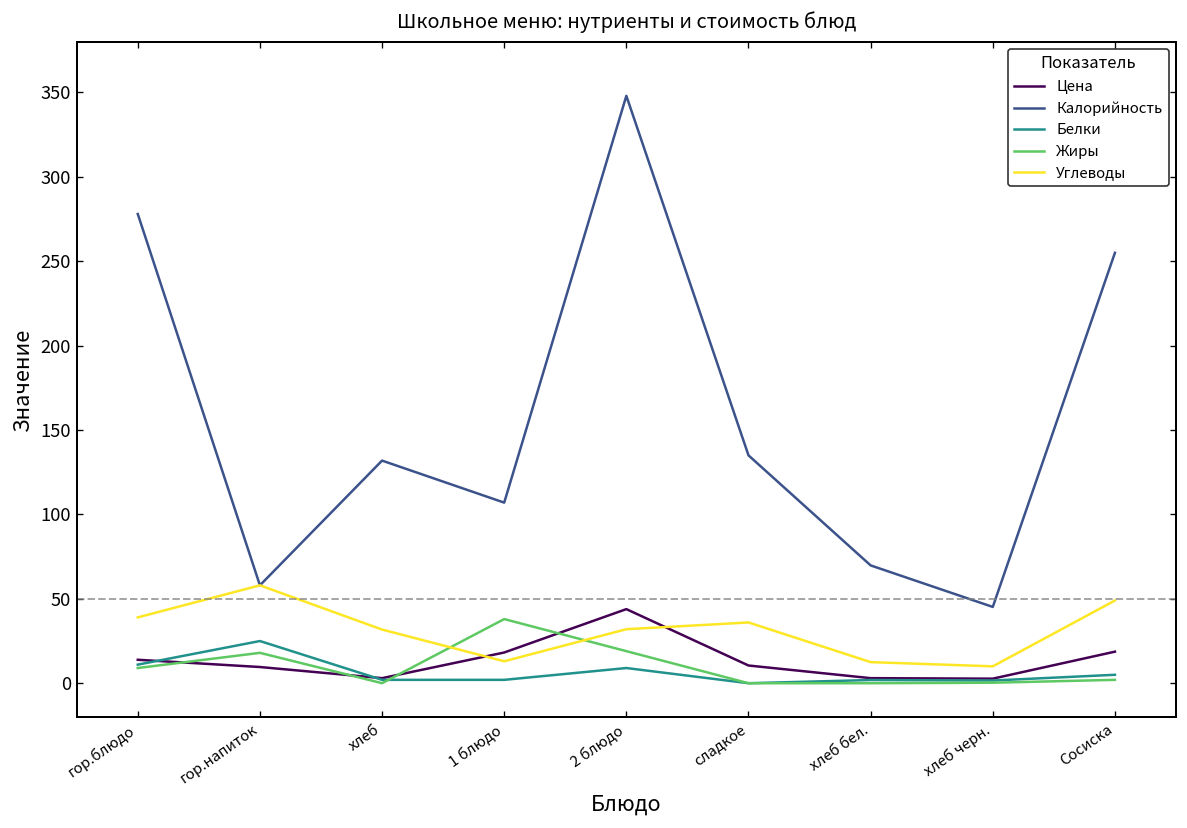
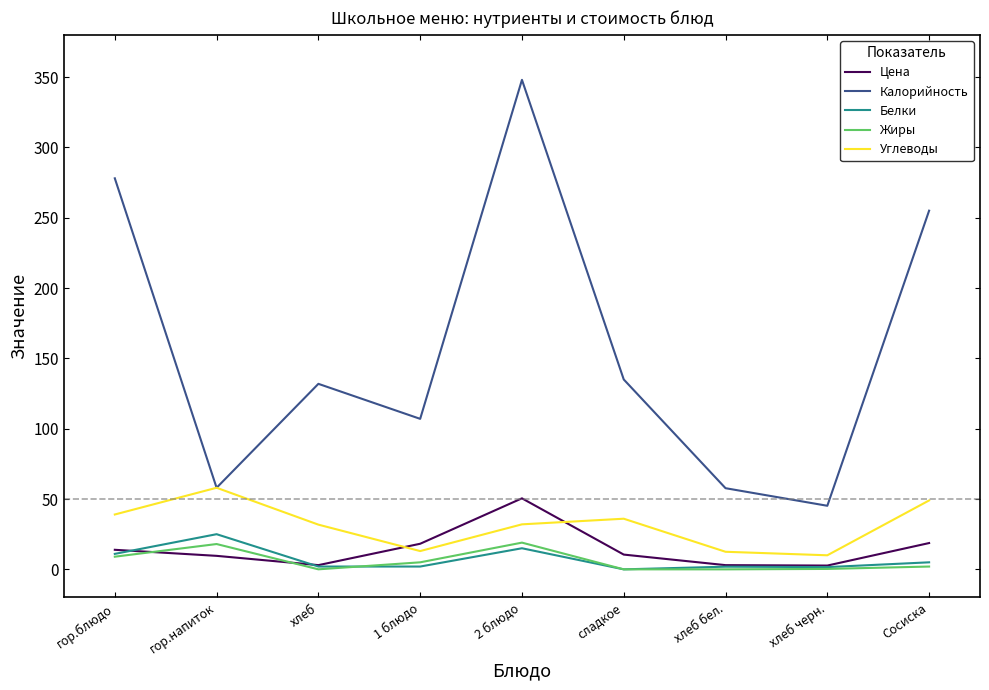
  {
    "Цена": {
      "гор.блюдо": 14,
      "гор.напиток": 10,
      "1 блюдо": 18,
-     "2 блюдо": 44,
+     "2 блюдо": 51,
      "сладкое": 11,
      "Сосиска": 19
    },
    "Калорийность": {
      "гор.блюдо": 278,
      "хлеб": 132,
      "1 блюдо": 107,
      "2 блюдо": 348,
      "сладкое": 135,
-     "хлеб бел.": 70,
+     "хлеб бел.": 58,
      "хлеб черн.": 45,
      "Сосиска": 255
    },
    "Белки": {
      "гор.блюдо": 11,
      "гор.напиток": 25,
      "1 блюдо": 2,
-     "2 блюдо": 9,
+     "2 блюдо": 15,
      "Сосиска": 5
    },
    "Жиры": {
      "гор.блюдо": 9,
      "гор.напиток": 18,
      "хлеб": 0,
-     "1 блюдо": 38,
+     "1 блюдо": 5,
      "2 блюдо": 19,
      "хлеб бел.": 0,
      "Сосиска": 2
    },
    "Углеводы": {
      "гор.блюдо": 39,
      "хлеб": 32,
      "1 блюдо": 13,
      "2 блюдо": 32,
      "сладкое": 36,
      "хлеб бел.": 13,
      "хлеб черн.": 10,
      "Сосиска": 49
    }
  }
